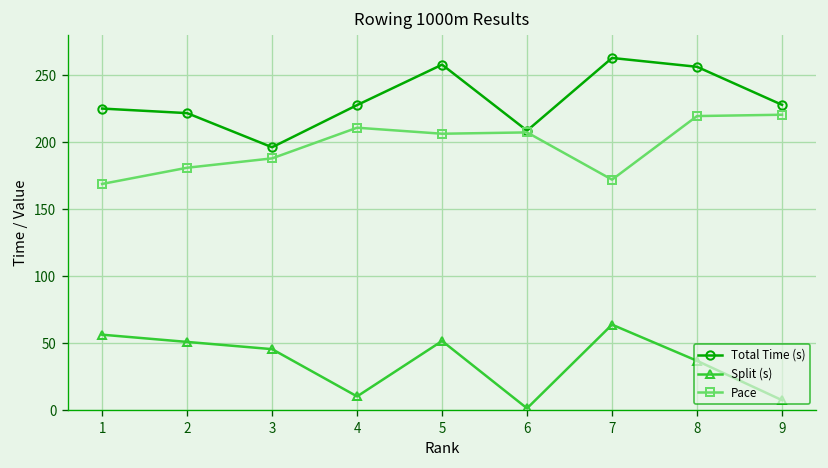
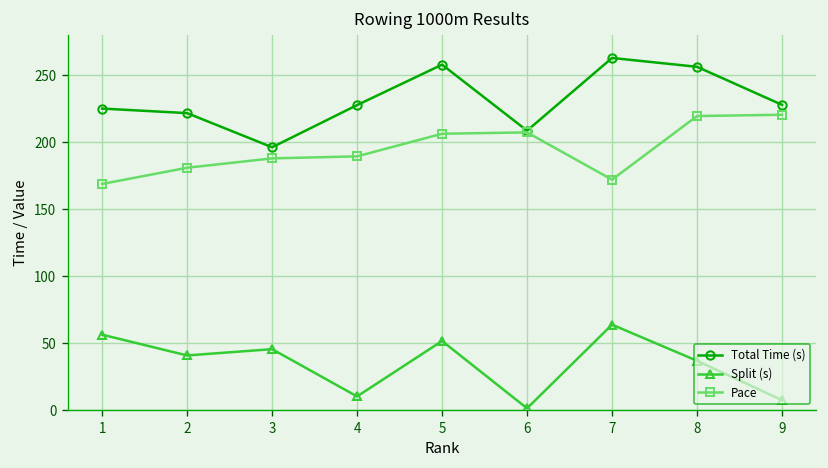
  {
    "Total Time (s)": {
      "1": 225,
      "2": 222,
      "3": 196,
      "4": 228,
      "5": 258,
      "7": 263,
      "8": 256,
      "9": 228
    },
    "Split (s)": {
      "1": 56,
-     "2": 51,
+     "2": 41,
      "3": 46,
      "4": 10,
      "5": 52,
      "6": 1,
      "7": 64
    },
    "Pace": {
      "1": 169,
      "2": 181,
      "3": 188,
-     "4": 211,
+     "4": 190,
      "5": 206,
      "7": 172,
      "8": 220,
      "9": 221
    }
  }
